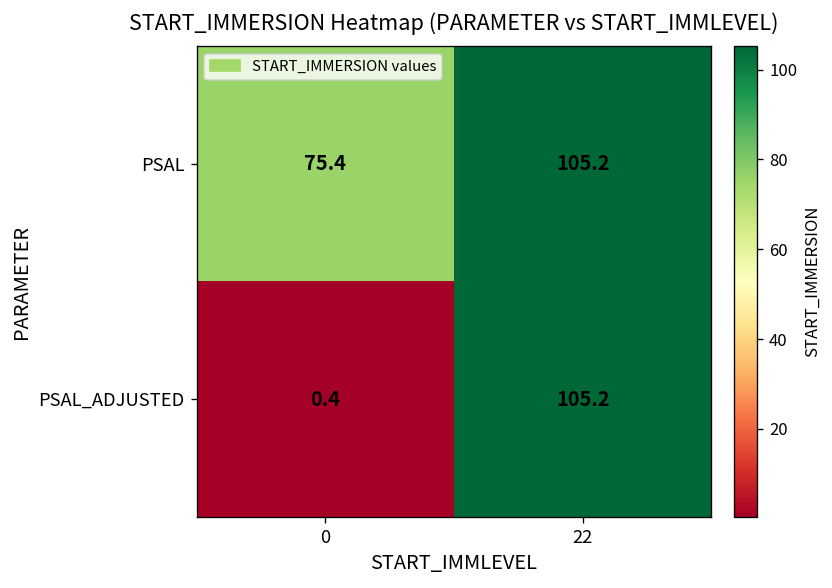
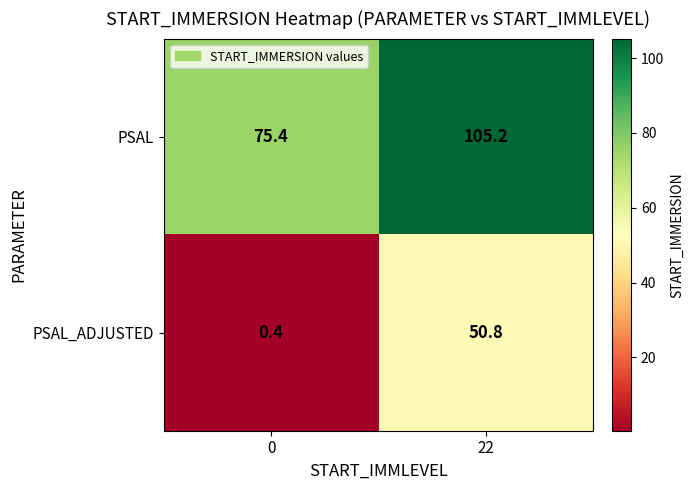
  {
    "PSAL": {
      "0": 75.4,
      "22": 105.2
    },
    "PSAL_ADJUSTED": {
      "0": 0.4,
-     "22": 105.2
+     "22": 50.8
    }
  }
